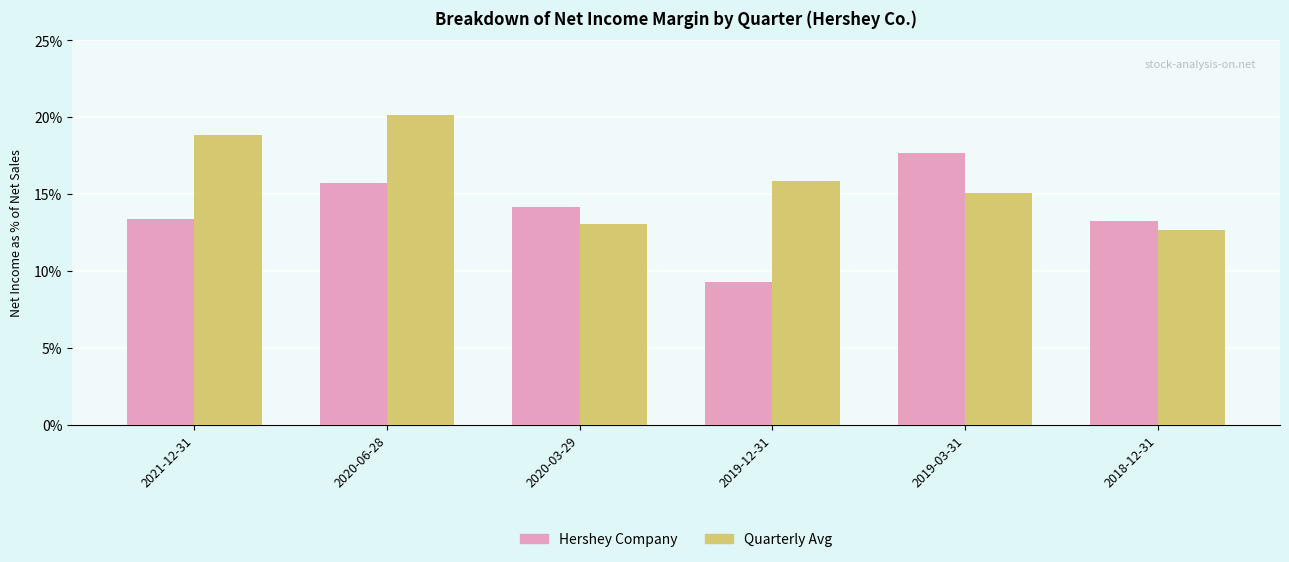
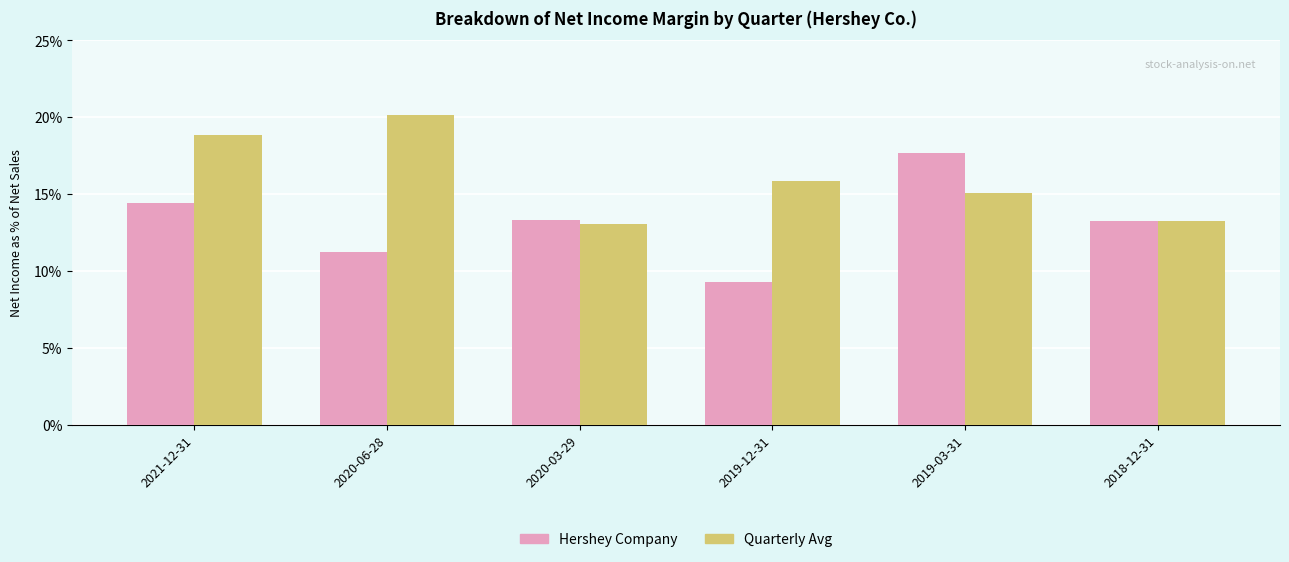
  {
    "Hershey Company": {
-     "2021-12-31": "13.4%",
-     "2020-06-28": "15.8%",
-     "2020-03-29": "14.2%",
+     "2021-12-31": "14.4%",
+     "2020-06-28": "11.2%",
+     "2020-03-29": "13.3%",
      "2019-12-31": "9.3%",
      "2019-03-31": "17.7%",
      "2018-12-31": "13.3%"
    },
    "Quarterly Avg": {
      "2021-12-31": "18.9%",
      "2020-06-28": "20.2%",
      "2020-03-29": "13.1%",
      "2019-12-31": "15.9%",
      "2019-03-31": "15.1%",
-     "2018-12-31": "12.7%"
+     "2018-12-31": "13.3%"
    }
  }
